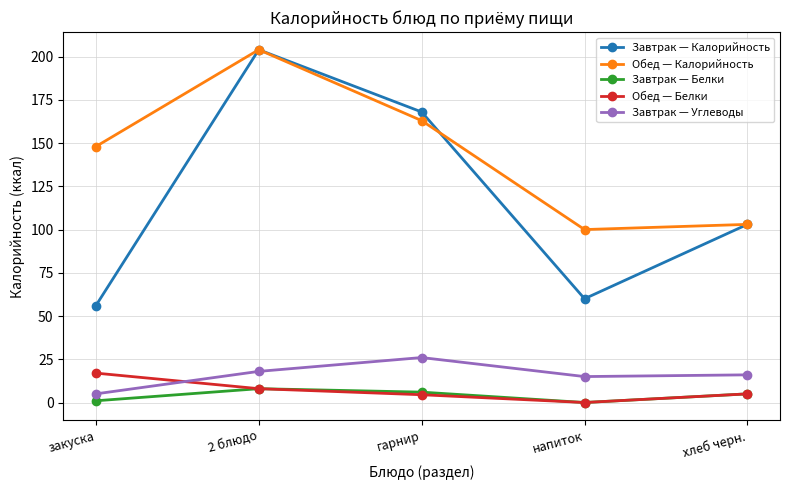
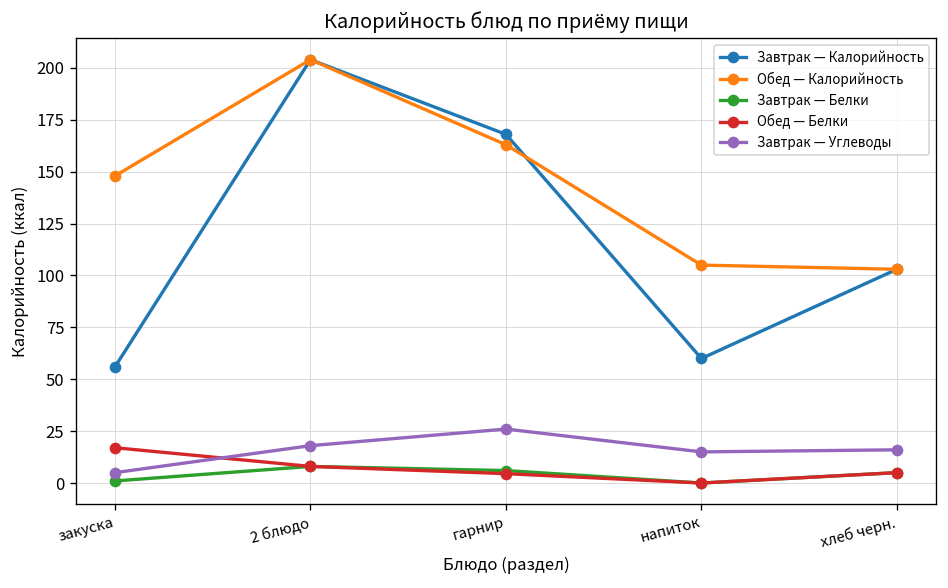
  {
    "Завтрак — Калорийность": {
      "закуска": 56,
      "гарнир": 168,
      "напиток": 60
    },
    "Обед — Калорийность": {
      "закуска": 148,
      "гарнир": 163,
-     "напиток": 100
+     "напиток": 105
    },
    "Завтрак — Белки": {
      "закуска": 1,
      "гарнир": 6
    },
    "Обед — Белки": {
      "закуска": 17,
      "гарнир": 5
    },
    "Завтрак — Углеводы": {
      "закуска": 5,
      "2 блюдо": 18,
      "гарнир": 26,
      "напиток": 15,
      "хлеб черн.": 16
    }
  }
